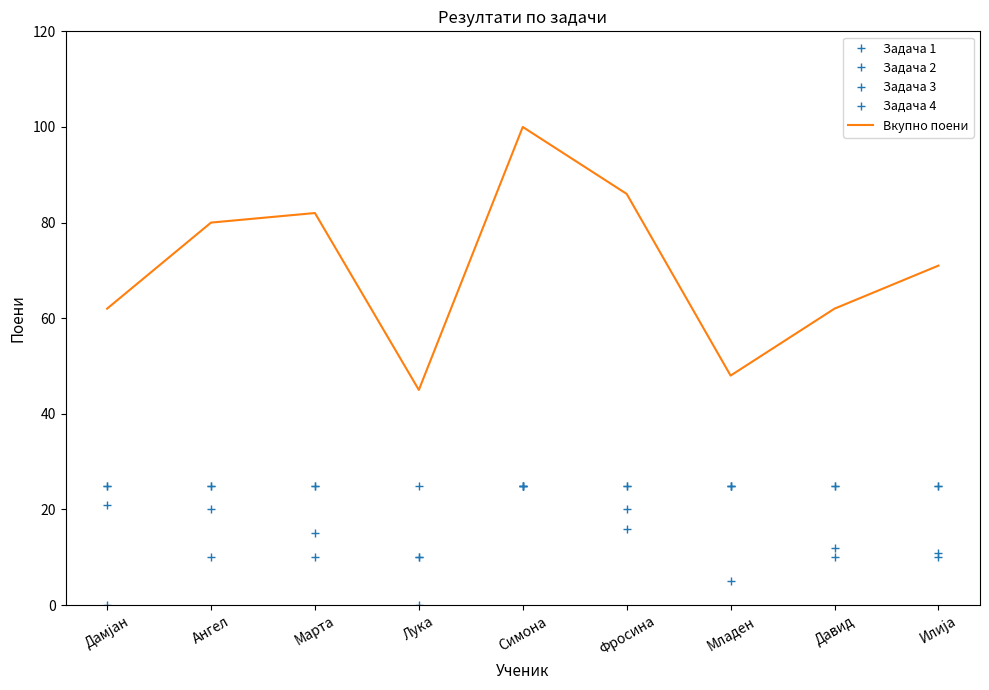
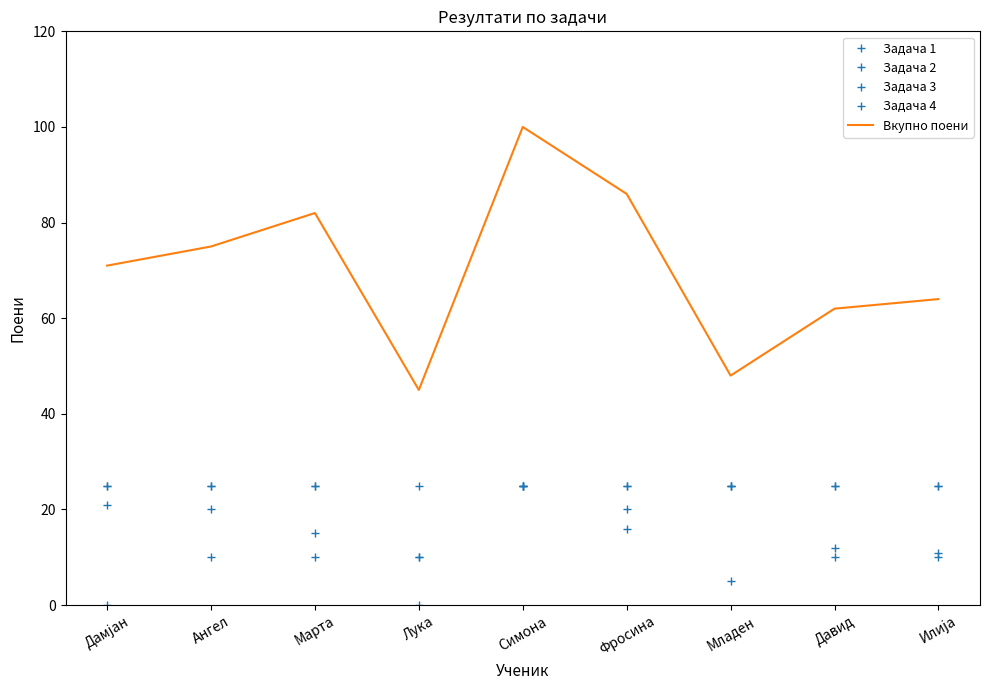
  {
    "Вкупно поени": {
-     "Дамјан": 62,
-     "Ангел": 80,
+     "Дамјан": 71,
+     "Ангел": 75,
      "Марта": 82,
      "Лука": 45,
      "Симона": 100,
      "Фросина": 86,
      "Младен": 48,
      "Давид": 62,
-     "Илија": 71
+     "Илија": 64
    }
  }
